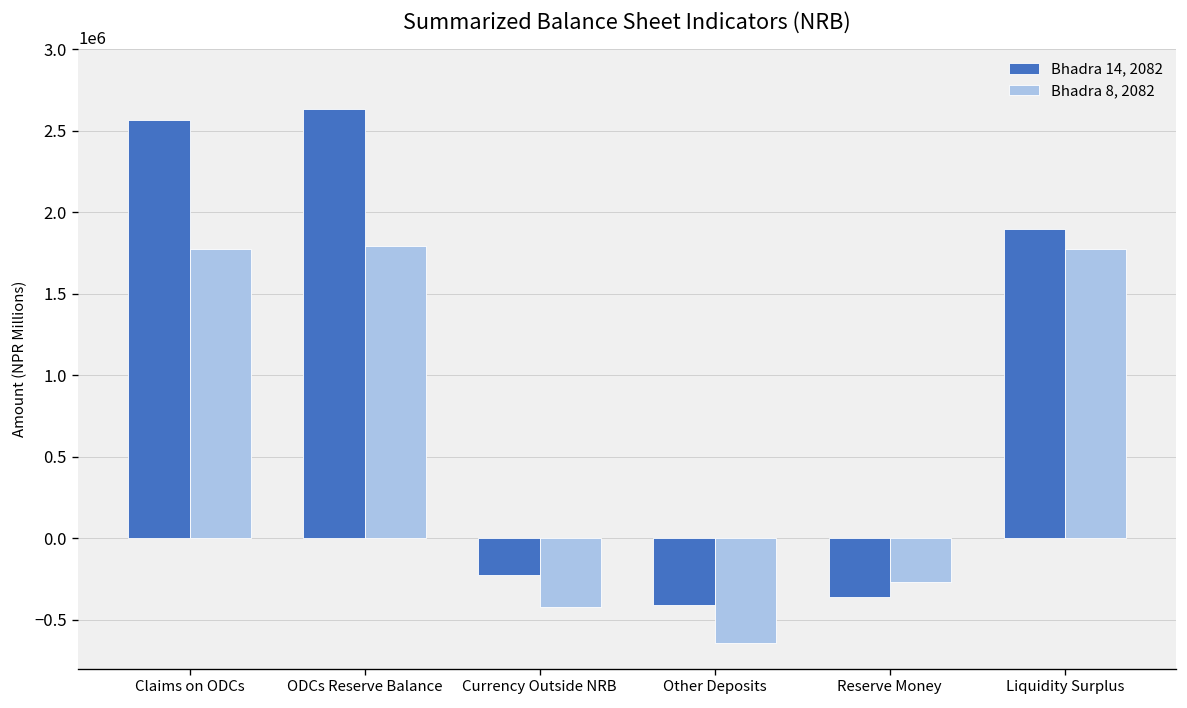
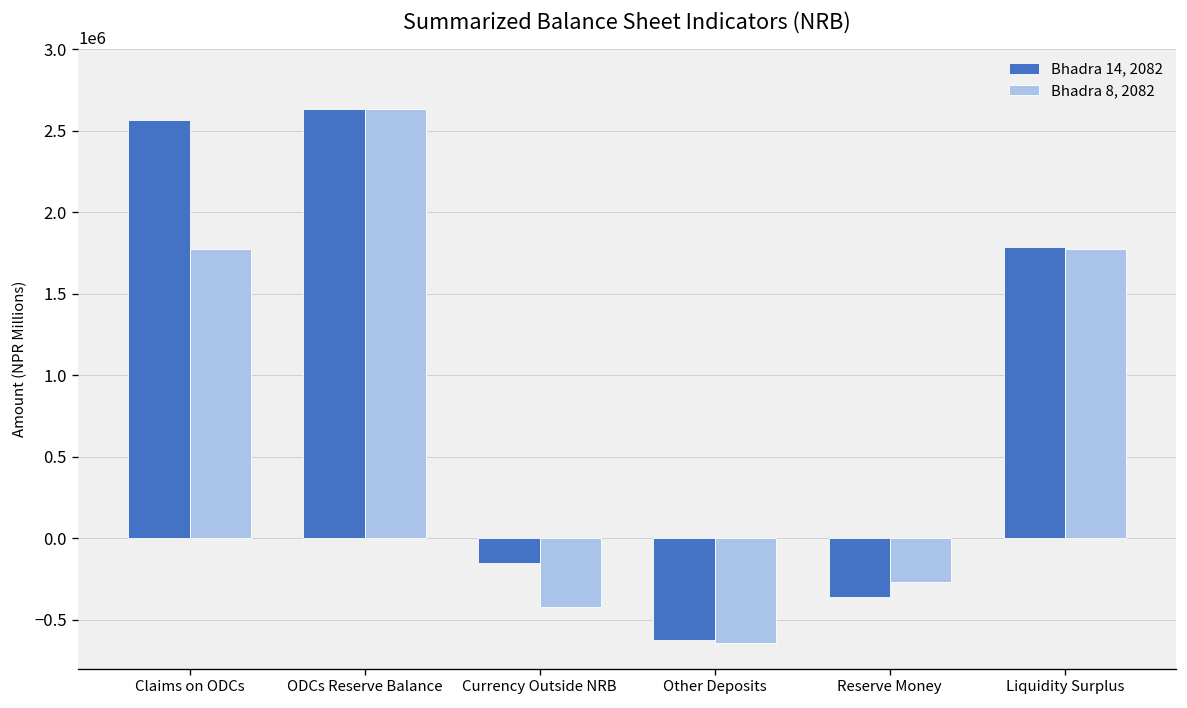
  {
    "Bhadra 14, 2082": {
      "Claims on ODCs": 2560000,
      "ODCs Reserve Balance": 2630000,
-     "Currency Outside NRB": -220000,
-     "Other Deposits": -410000,
+     "Currency Outside NRB": -150000,
+     "Other Deposits": -630000,
      "Reserve Money": -360000,
-     "Liquidity Surplus": 1900000
+     "Liquidity Surplus": 1780000
    },
    "Bhadra 8, 2082": {
      "Claims on ODCs": 1770000,
-     "ODCs Reserve Balance": 1790000,
+     "ODCs Reserve Balance": 2630000,
      "Currency Outside NRB": -420000,
      "Other Deposits": -640000,
      "Reserve Money": -270000,
      "Liquidity Surplus": 1770000
    }
  }
